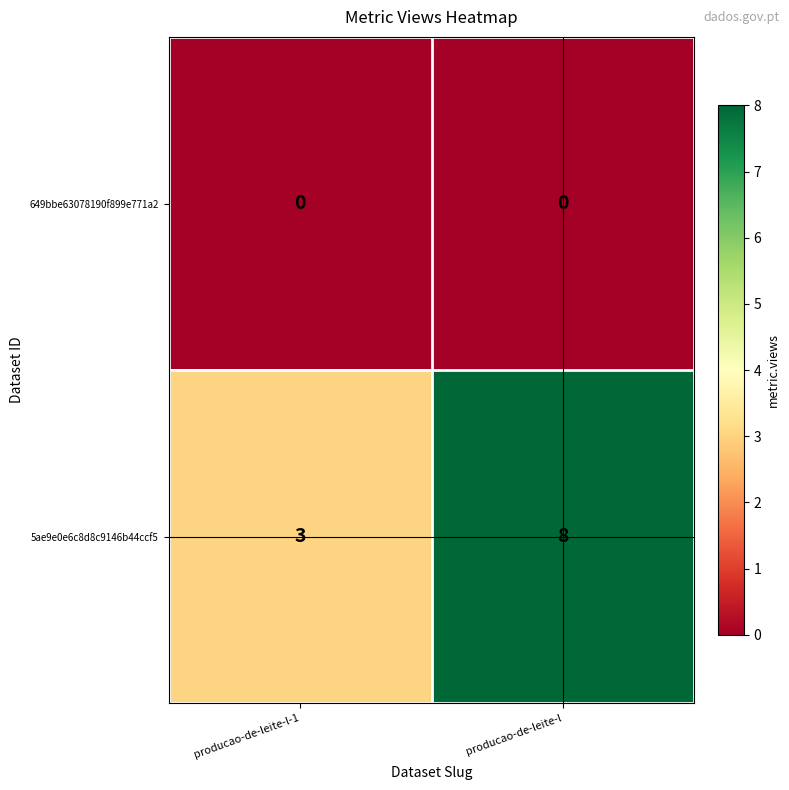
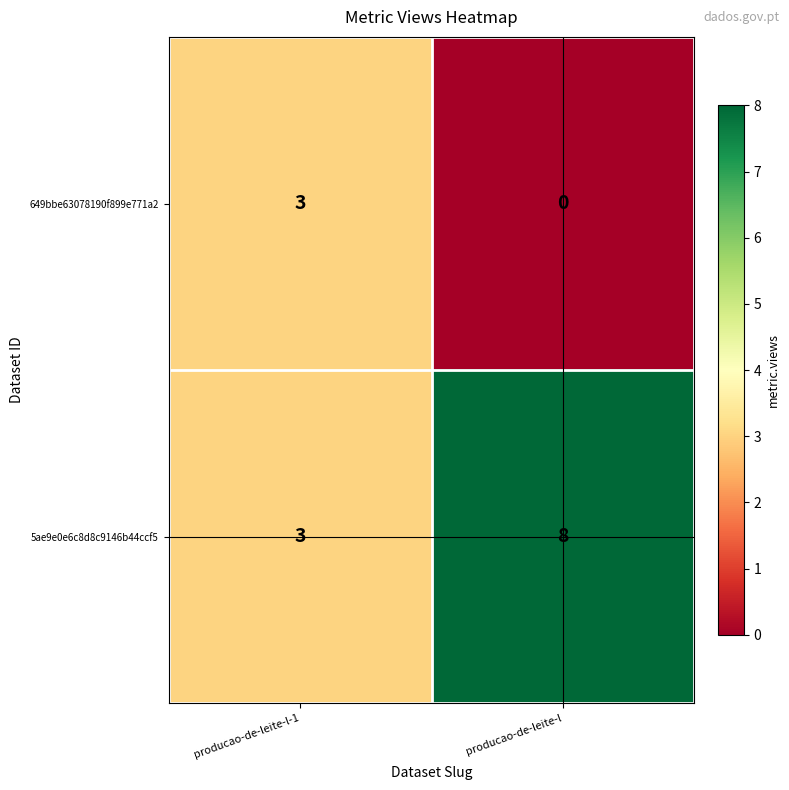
  {
    "649bbe63078190f899e771a2": {
-     "producao-de-leite-l-1": 0,
+     "producao-de-leite-l-1": 3,
      "producao-de-leite-l": 0
    },
    "5ae9e0e6c8d8c9146b44ccf5": {
      "producao-de-leite-l-1": 3,
      "producao-de-leite-l": 8
    }
  }
